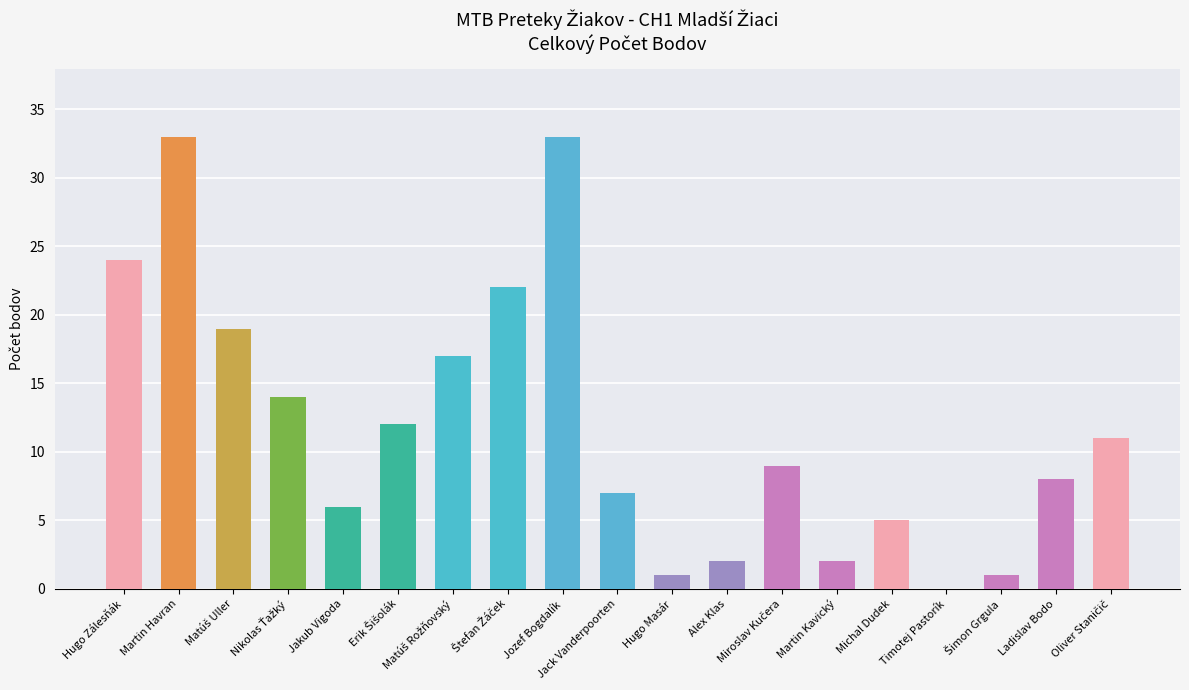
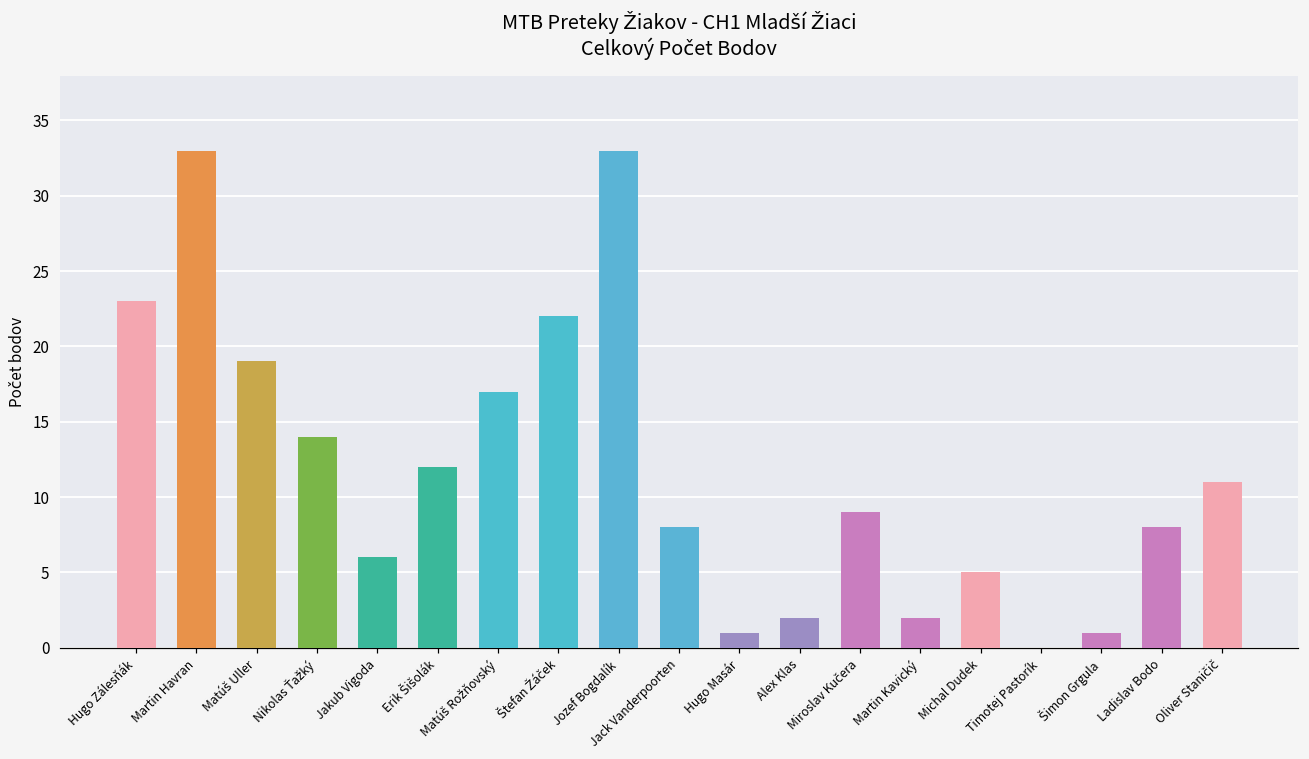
  {
-   "Hugo Zálesňák": 24,
+   "Hugo Zálesňák": 23,
    "Martin Havran": 33,
    "Matúš Uller": 19,
    "Nikolas Ťažký": 14,
    "Jakub Vigoda": 6,
    "Erik Šišolák": 12,
    "Matúš Rožňovský": 17,
    "Štefan Žáček": 22,
    "Jozef Bogdalík": 33,
-   "Jack Vanderpoorten": 7,
+   "Jack Vanderpoorten": 8,
    "Hugo Masár": 1,
    "Alex Klas": 2,
    "Miroslav Kučera": 9,
    "Martin Kavický": 2,
    "Michal Dudek": 5,
    "Timotej Pastorík": 0,
    "Šimon Grgula": 1,
    "Ladislav Bodo": 8,
    "Oliver Staničič": 11
  }
